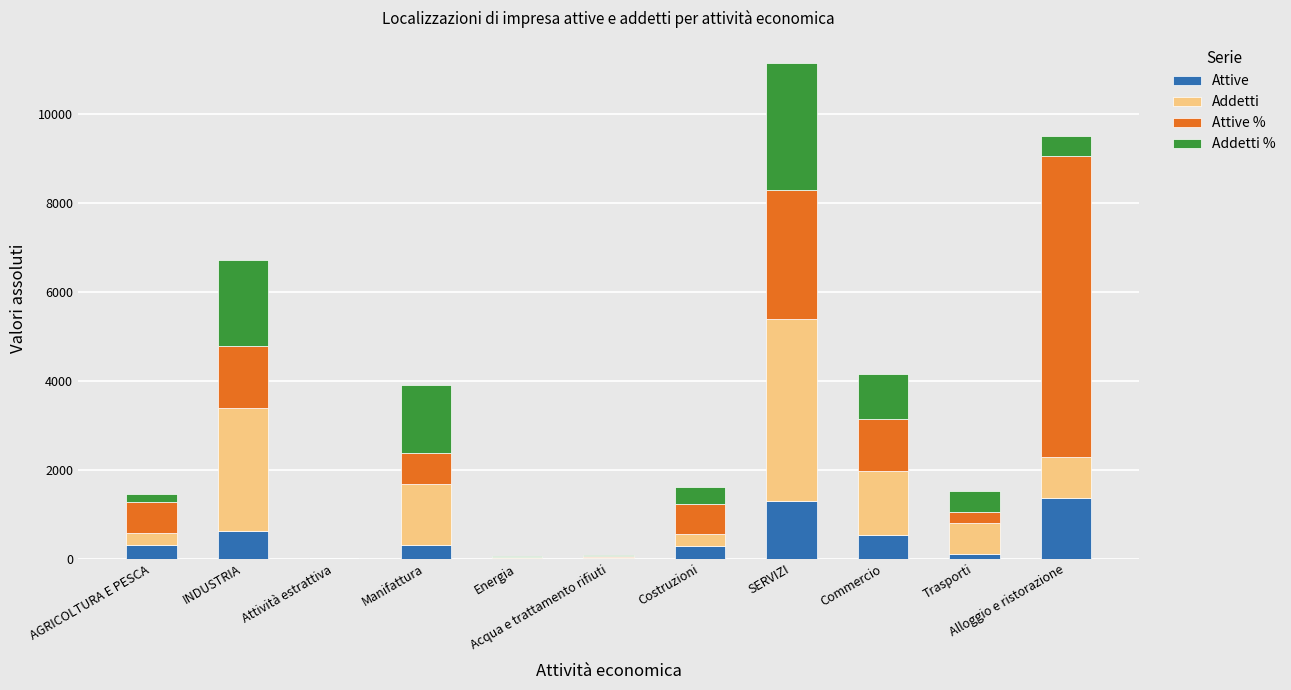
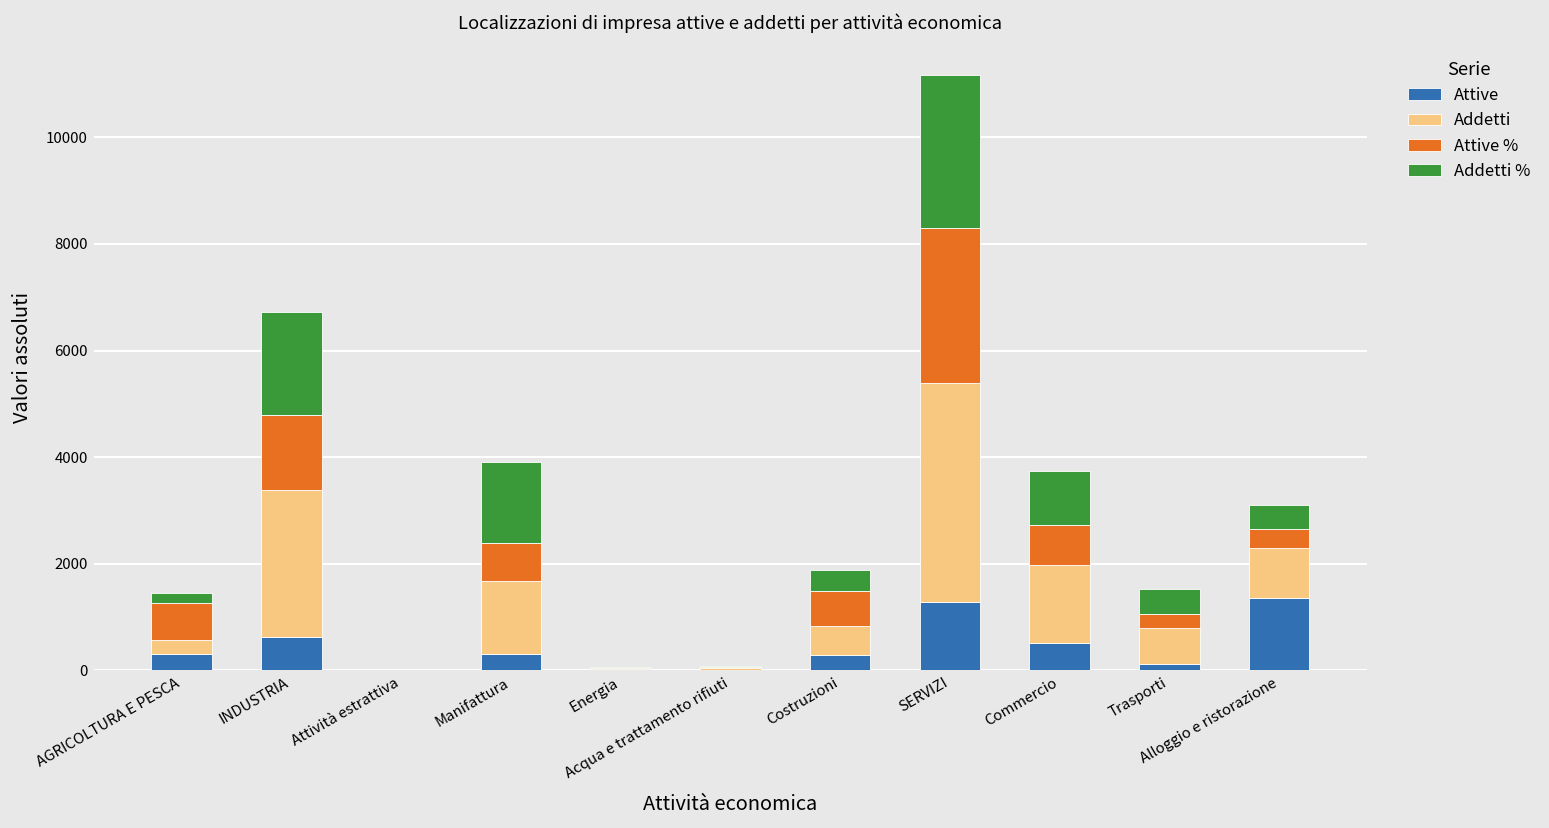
  {
    "Attive": {
      "AGRICOLTURA E PESCA": 300,
      "INDUSTRIA": 600,
      "Manifattura": 300,
      "Costruzioni": 300,
      "SERVIZI": 1300,
      "Commercio": 500,
      "Trasporti": 100,
      "Alloggio e ristorazione": 1400
    },
    "Addetti": {
      "AGRICOLTURA E PESCA": 300,
      "INDUSTRIA": 2800,
      "Attività estrattiva": 0,
      "Manifattura": 1400,
-     "Costruzioni": 300,
+     "Costruzioni": 500,
      "SERVIZI": 4100,
      "Commercio": 1400,
      "Trasporti": 700,
      "Alloggio e ristorazione": 900
    },
    "Attive %": {
      "AGRICOLTURA E PESCA": 700,
      "INDUSTRIA": 1400,
      "Manifattura": 700,
      "Costruzioni": 700,
      "SERVIZI": 2900,
-     "Commercio": 1200,
+     "Commercio": 800,
      "Trasporti": 300,
-     "Alloggio e ristorazione": 6800
+     "Alloggio e ristorazione": 400
    },
    "Addetti %": {
      "AGRICOLTURA E PESCA": 200,
      "INDUSTRIA": 1900,
      "Attività estrattiva": 0,
      "Manifattura": 1500,
      "Costruzioni": 400,
      "SERVIZI": 2900,
      "Commercio": 1000,
      "Trasporti": 500,
      "Alloggio e ristorazione": 500
    }
  }
